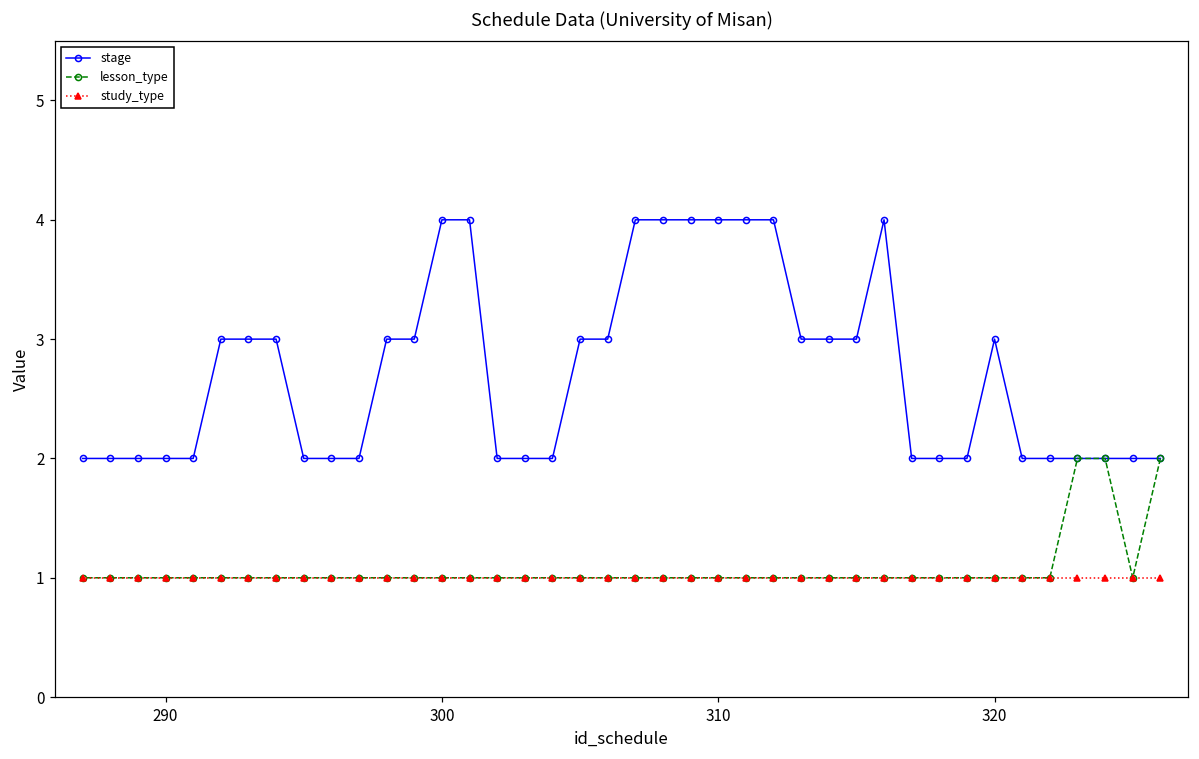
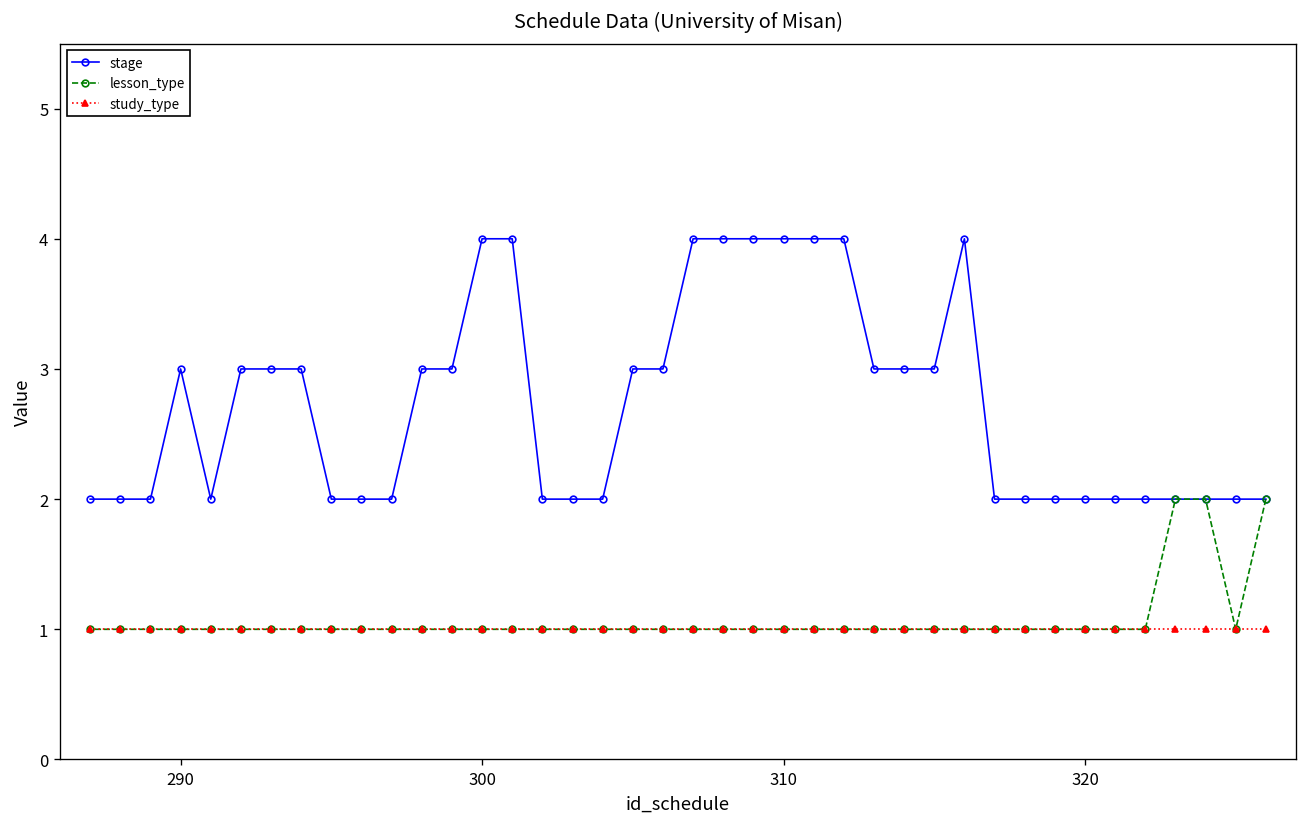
  {
    "stage": {
-     "290": 2,
+     "290": 3,
      "300": 4,
      "310": 4,
-     "320": 3
+     "320": 2
    }
  }
